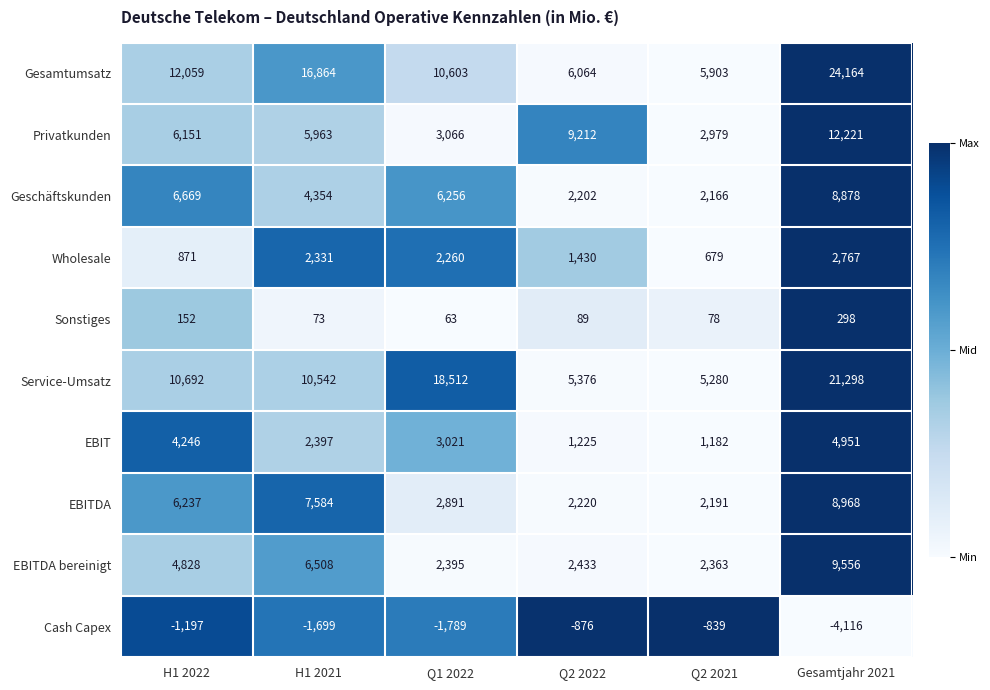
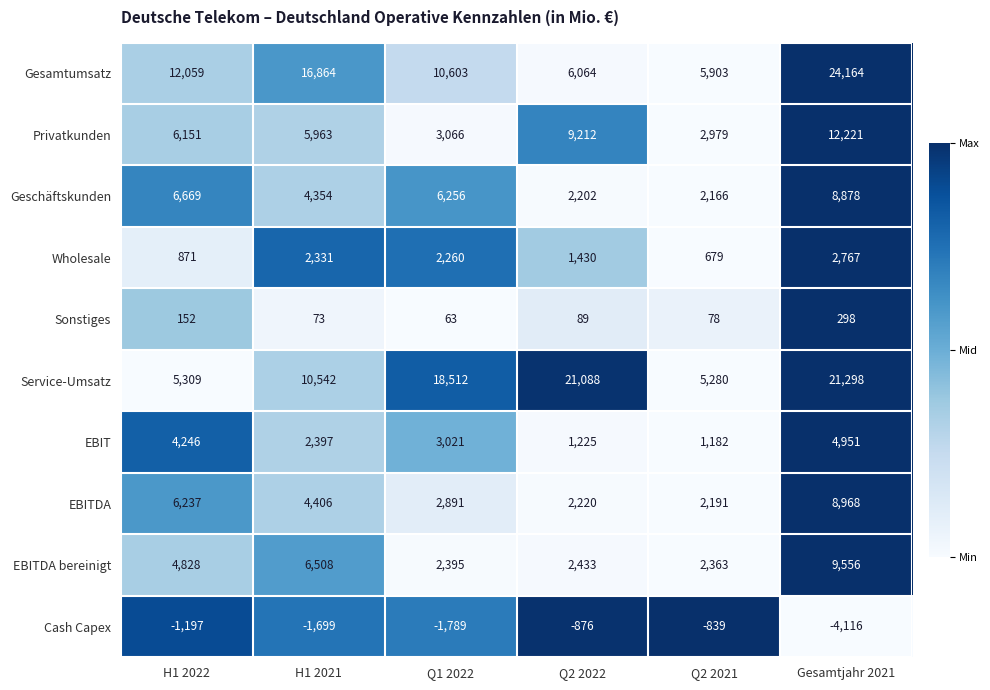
  {
    "Gesamtumsatz": {
      "H1 2022": "12,059",
      "H1 2021": "16,864",
      "Q1 2022": "10,603",
      "Q2 2022": "6,064",
      "Q2 2021": "5,903",
      "Gesamtjahr 2021": "24,164"
    },
    "Privatkunden": {
      "H1 2022": "6,151",
      "H1 2021": "5,963",
      "Q1 2022": "3,066",
      "Q2 2022": "9,212",
      "Q2 2021": "2,979",
      "Gesamtjahr 2021": "12,221"
    },
    "Geschäftskunden": {
      "H1 2022": "6,669",
      "H1 2021": "4,354",
      "Q1 2022": "6,256",
      "Q2 2022": "2,202",
      "Q2 2021": "2,166",
      "Gesamtjahr 2021": "8,878"
    },
    "Wholesale": {
      "H1 2022": "871",
      "H1 2021": "2,331",
      "Q1 2022": "2,260",
      "Q2 2022": "1,430",
      "Q2 2021": "679",
      "Gesamtjahr 2021": "2,767"
    },
    "Sonstiges": {
      "H1 2022": "152",
      "H1 2021": "73",
      "Q1 2022": "63",
      "Q2 2022": "89",
      "Q2 2021": "78",
      "Gesamtjahr 2021": "298"
    },
    "Service-Umsatz": {
-     "H1 2022": "10,692",
+     "H1 2022": "5,309",
      "H1 2021": "10,542",
      "Q1 2022": "18,512",
-     "Q2 2022": "5,376",
+     "Q2 2022": "21,088",
      "Q2 2021": "5,280",
      "Gesamtjahr 2021": "21,298"
    },
    "EBIT": {
      "H1 2022": "4,246",
      "H1 2021": "2,397",
      "Q1 2022": "3,021",
      "Q2 2022": "1,225",
      "Q2 2021": "1,182",
      "Gesamtjahr 2021": "4,951"
    },
    "EBITDA": {
      "H1 2022": "6,237",
-     "H1 2021": "7,584",
+     "H1 2021": "4,406",
      "Q1 2022": "2,891",
      "Q2 2022": "2,220",
      "Q2 2021": "2,191",
      "Gesamtjahr 2021": "8,968"
    },
    "EBITDA bereinigt": {
      "H1 2022": "4,828",
      "H1 2021": "6,508",
      "Q1 2022": "2,395",
      "Q2 2022": "2,433",
      "Q2 2021": "2,363",
      "Gesamtjahr 2021": "9,556"
    },
    "Cash Capex": {
      "H1 2022": "-1,197",
      "H1 2021": "-1,699",
      "Q1 2022": "-1,789",
      "Q2 2022": "-876",
      "Q2 2021": "-839",
      "Gesamtjahr 2021": "-4,116"
    }
  }
